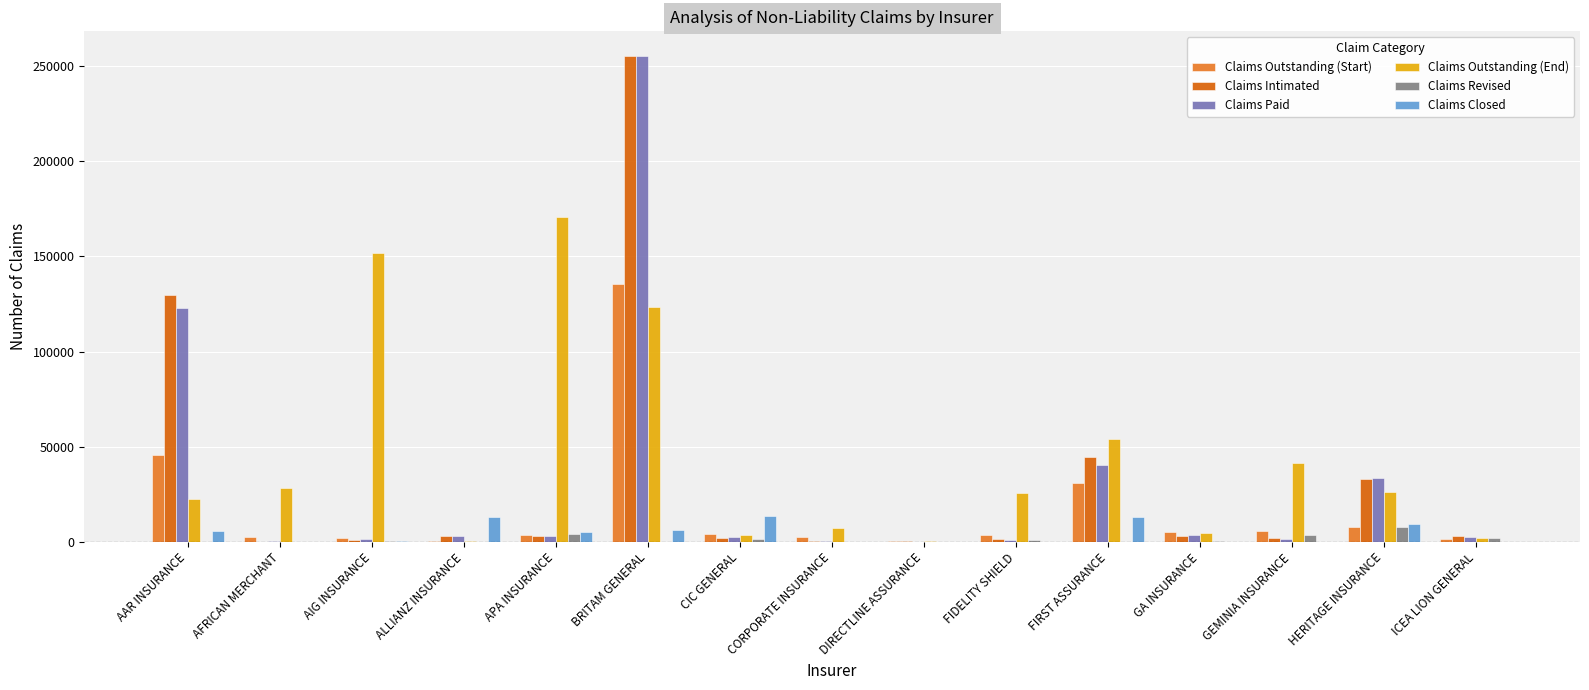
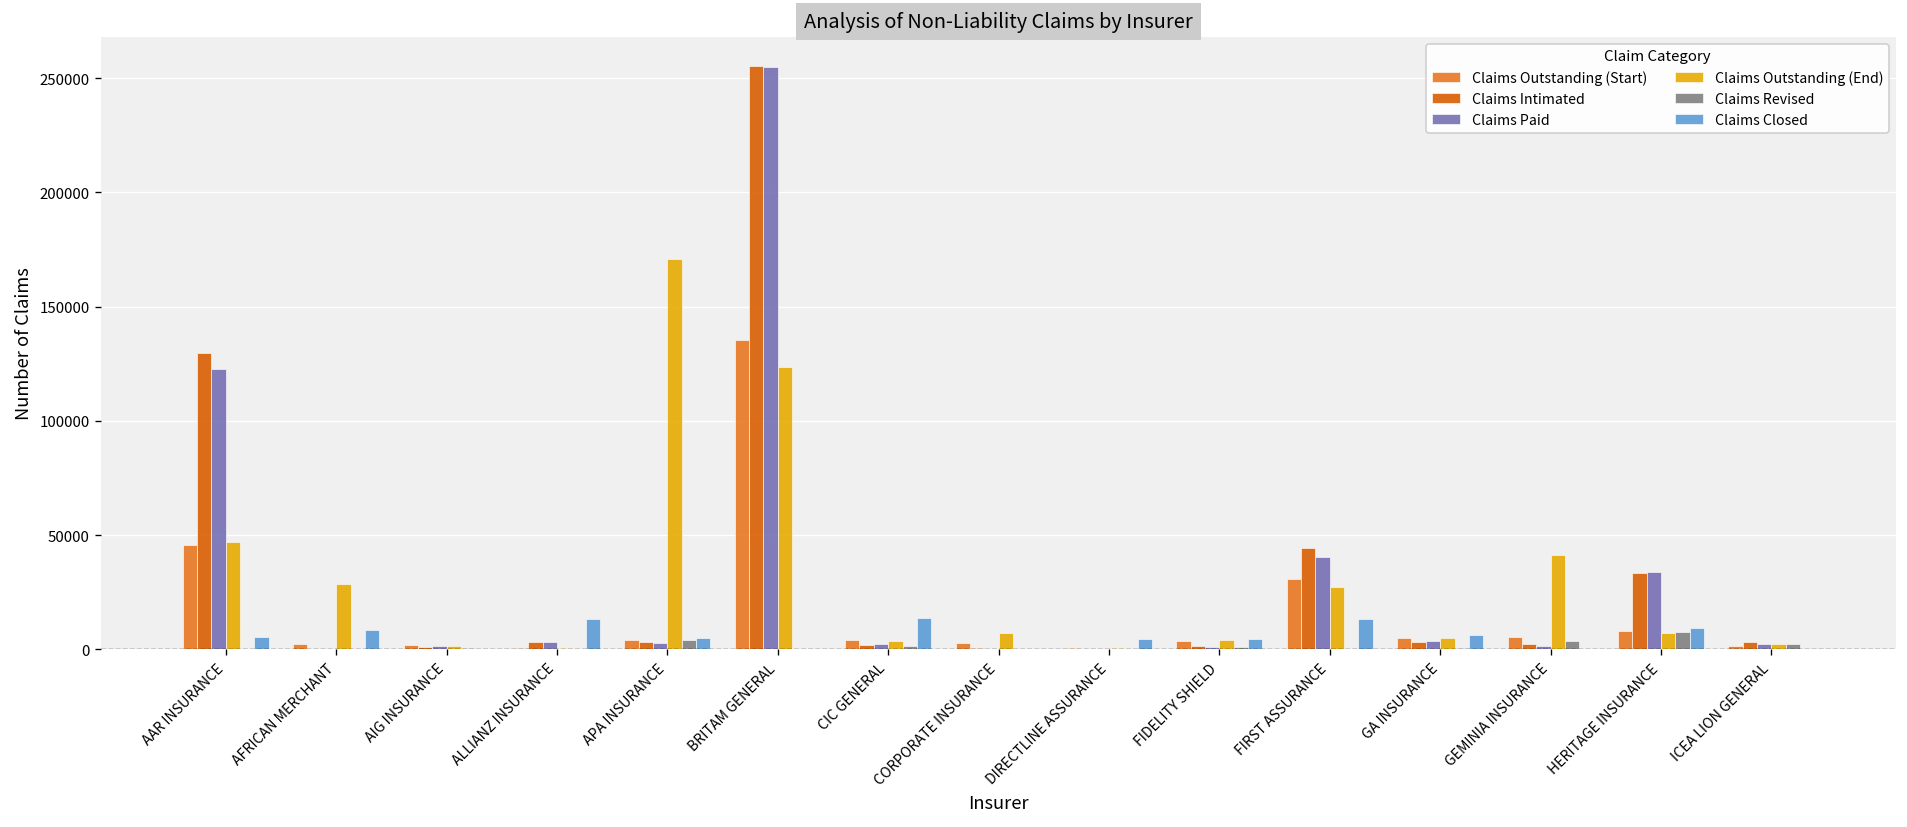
  {
    "Claims Outstanding (End)": {
-     "AAR INSURANCE": 23000,
+     "AAR INSURANCE": 47000,
      "AFRICAN MERCHANT": 28000,
-     "AIG INSURANCE": 152000,
+     "AIG INSURANCE": 1000,
      "APA INSURANCE": 171000,
      "BRITAM GENERAL": 123000,
      "CIC GENERAL": 4000,
      "CORPORATE INSURANCE": 7000,
-     "FIDELITY SHIELD": 26000,
-     "FIRST ASSURANCE": 54000,
+     "FIDELITY SHIELD": 4000,
+     "FIRST ASSURANCE": 27000,
      "GA INSURANCE": 5000,
      "GEMINIA INSURANCE": 41000,
-     "HERITAGE INSURANCE": 26000,
+     "HERITAGE INSURANCE": 7000,
      "ICEA LION GENERAL": 2000
    },
    "Claims Closed": {
      "AAR INSURANCE": 6000,
-     "AFRICAN MERCHANT": 0,
+     "AFRICAN MERCHANT": 8000,
      "ALLIANZ INSURANCE": 13000,
      "APA INSURANCE": 5000,
-     "BRITAM GENERAL": 6000,
+     "BRITAM GENERAL": 0,
      "CIC GENERAL": 14000,
      "CORPORATE INSURANCE": 0,
-     "DIRECTLINE ASSURANCE": 0,
-     "FIDELITY SHIELD": 0,
+     "DIRECTLINE ASSURANCE": 5000,
+     "FIDELITY SHIELD": 5000,
      "FIRST ASSURANCE": 13000,
-     "GA INSURANCE": 0,
+     "GA INSURANCE": 6000,
      "HERITAGE INSURANCE": 9000
    }
  }
